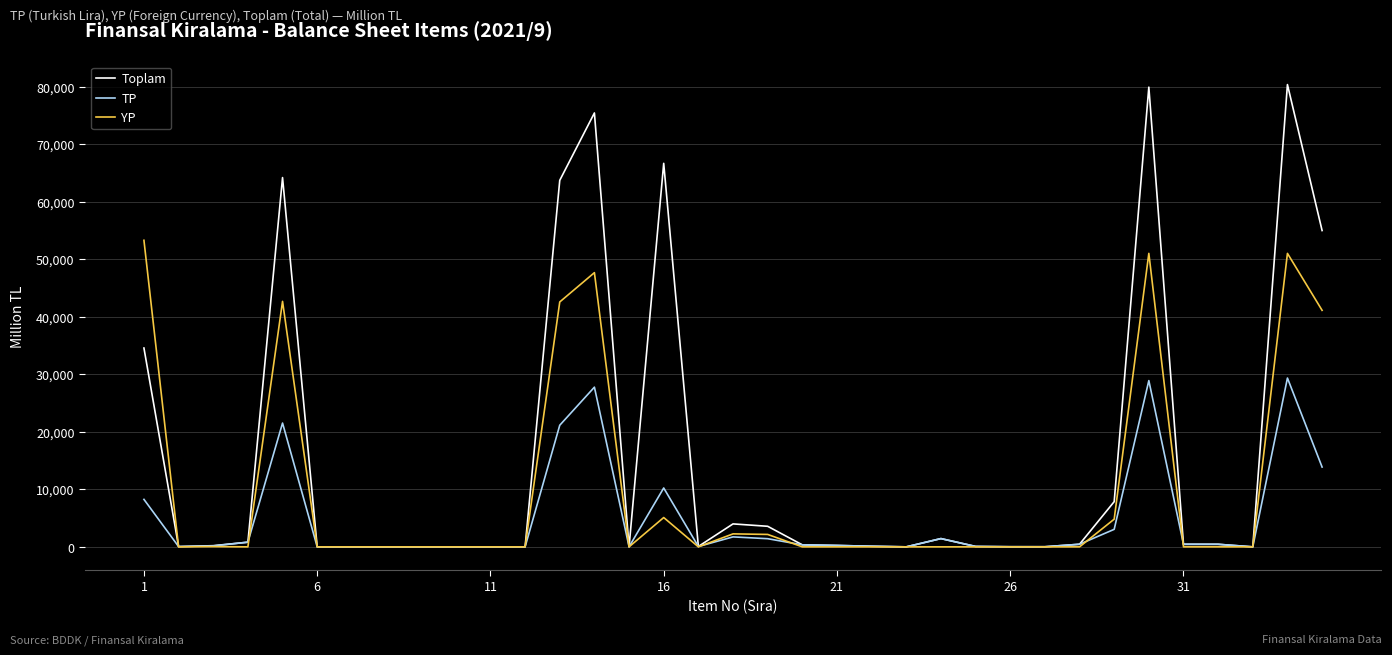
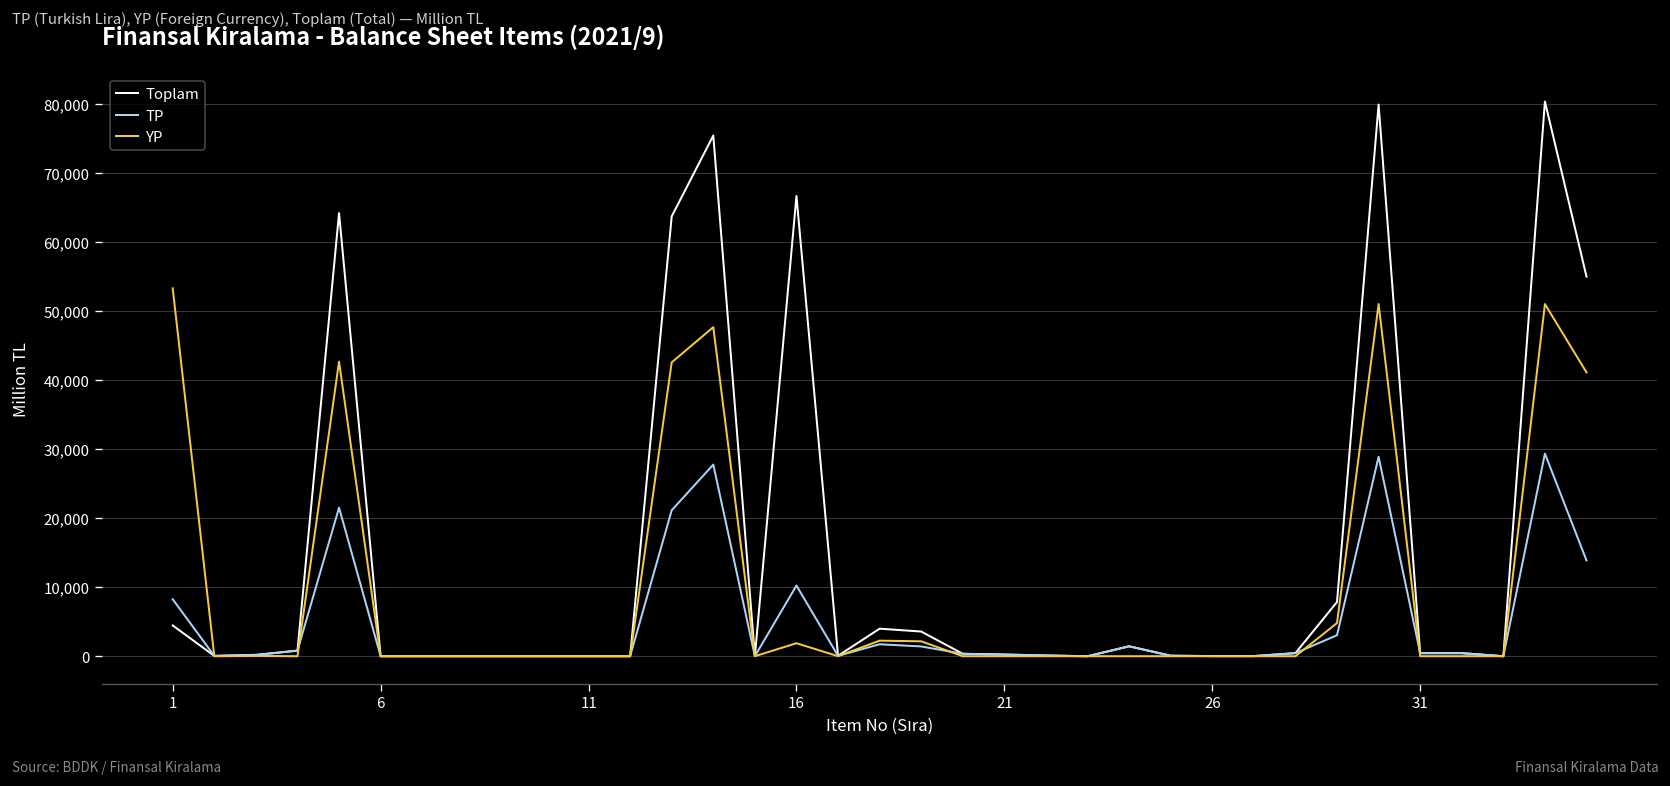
  {
    "Toplam": {
-     "1": "35,000",
+     "1": "4,000",
      "16": "67,000"
    },
    "TP": {
      "1": "8,000",
      "16": "10,000"
    },
    "YP": {
      "1": "53,000",
-     "16": "5,000"
+     "16": "2,000"
    }
  }
